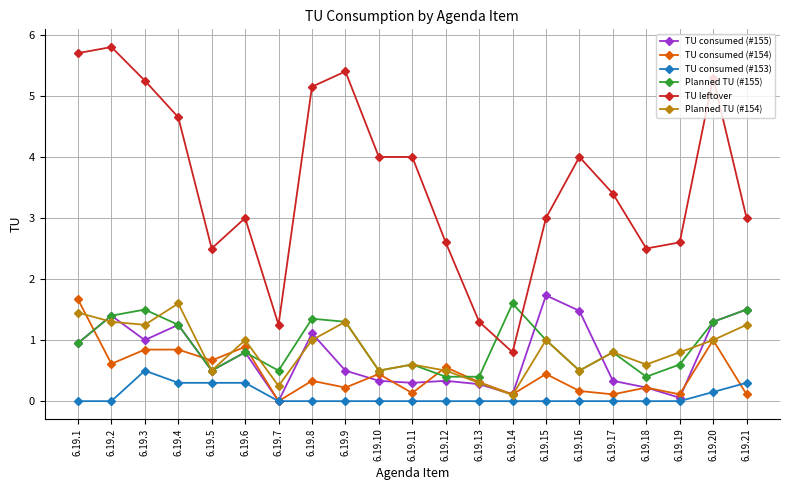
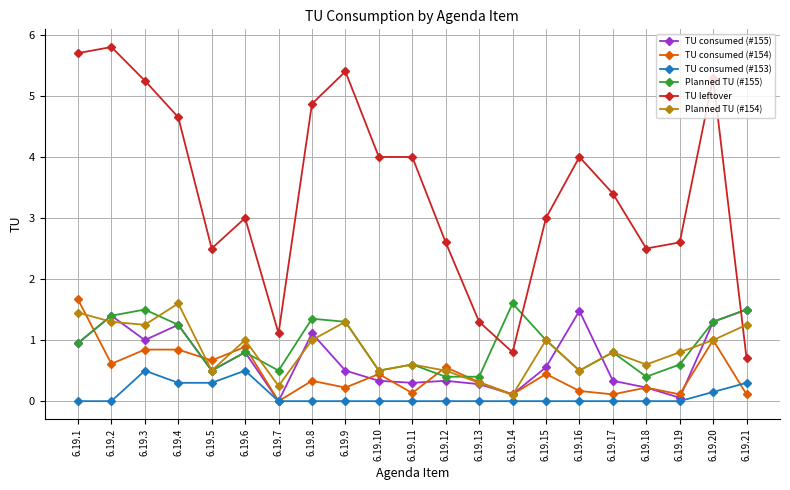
  {
    "TU consumed (#155)": {
      "6.19.3": 1.0,
      "6.19.8": 1.1,
      "6.19.9": 0.5,
      "6.19.10": 0.3,
      "6.19.11": 0.3,
      "6.19.12": 0.3,
-     "6.19.15": 1.7,
+     "6.19.15": 0.6,
      "6.19.16": 1.5,
      "6.19.17": 0.3,
      "6.19.19": 0.1
    },
    "TU consumed (#153)": {
      "6.19.1": 0.0,
      "6.19.2": 0.0,
      "6.19.3": 0.5,
      "6.19.4": 0.3,
      "6.19.5": 0.3,
-     "6.19.6": 0.3,
+     "6.19.6": 0.5,
      "6.19.8": 0.0,
      "6.19.9": 0.0,
      "6.19.10": 0.0,
      "6.19.11": 0.0,
      "6.19.12": 0.0,
      "6.19.13": 0.0,
      "6.19.14": 0.0,
      "6.19.15": 0.0,
      "6.19.16": 0.0,
      "6.19.17": 0.0,
      "6.19.18": 0.0,
      "6.19.19": 0.0,
      "6.19.20": 0.2,
      "6.19.21": 0.3
    },
    "Planned TU (#155)": {
      "6.19.3": 1.5,
      "6.19.7": 0.5,
      "6.19.8": 1.4,
      "6.19.12": 0.4,
      "6.19.13": 0.4,
      "6.19.14": 1.6,
      "6.19.18": 0.4,
      "6.19.19": 0.6
    },
    "TU leftover": {
      "6.19.1": 5.7,
      "6.19.2": 5.8,
      "6.19.3": 5.3,
      "6.19.4": 4.7,
      "6.19.5": 2.5,
      "6.19.6": 3.0,
-     "6.19.7": 1.3,
-     "6.19.8": 5.2,
+     "6.19.7": 1.1,
+     "6.19.8": 4.9,
      "6.19.9": 5.4,
      "6.19.10": 4.0,
      "6.19.11": 4.0,
      "6.19.12": 2.6,
      "6.19.13": 1.3,
      "6.19.14": 0.8,
      "6.19.15": 3.0,
      "6.19.16": 4.0,
      "6.19.17": 3.4,
      "6.19.18": 2.5,
      "6.19.19": 2.6,
-     "6.19.21": 3.0
+     "6.19.21": 0.7
    }
  }
